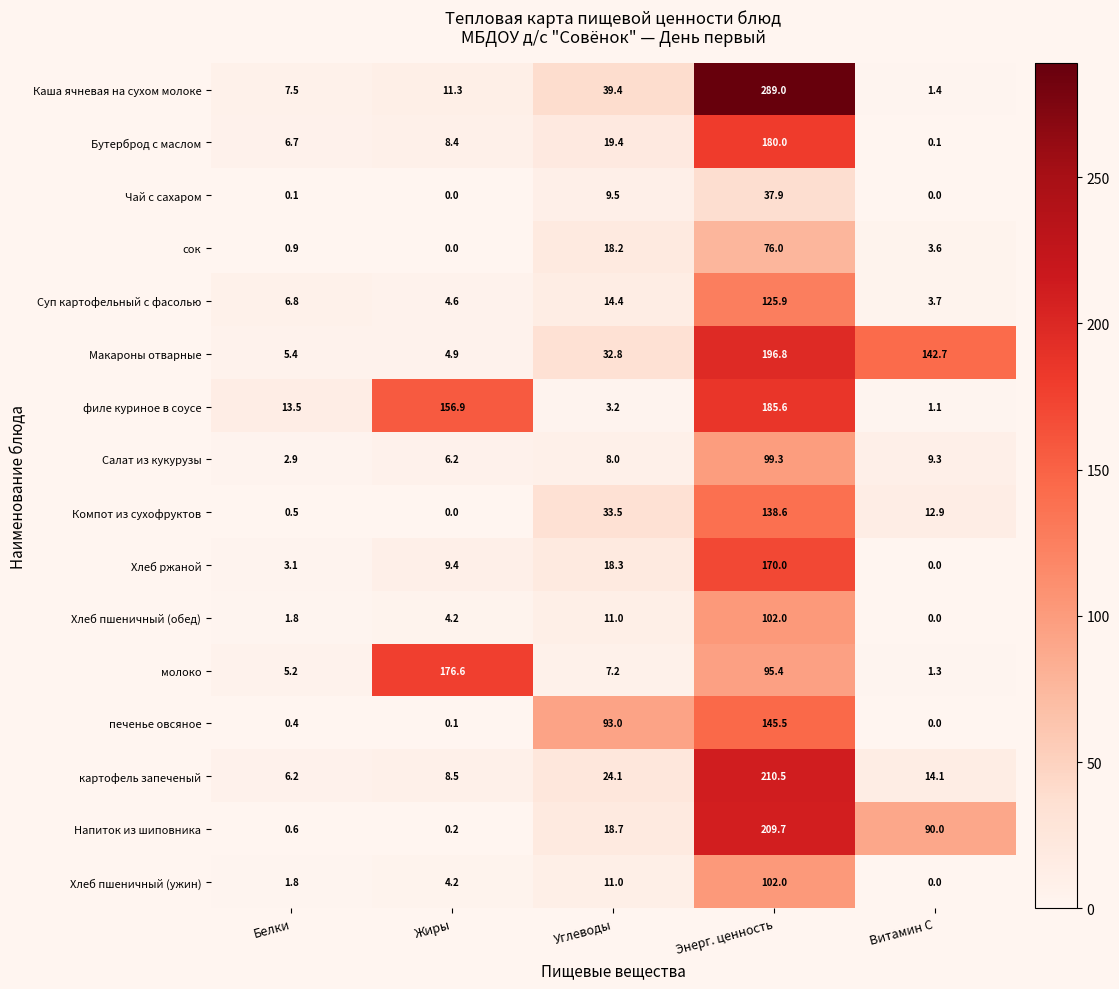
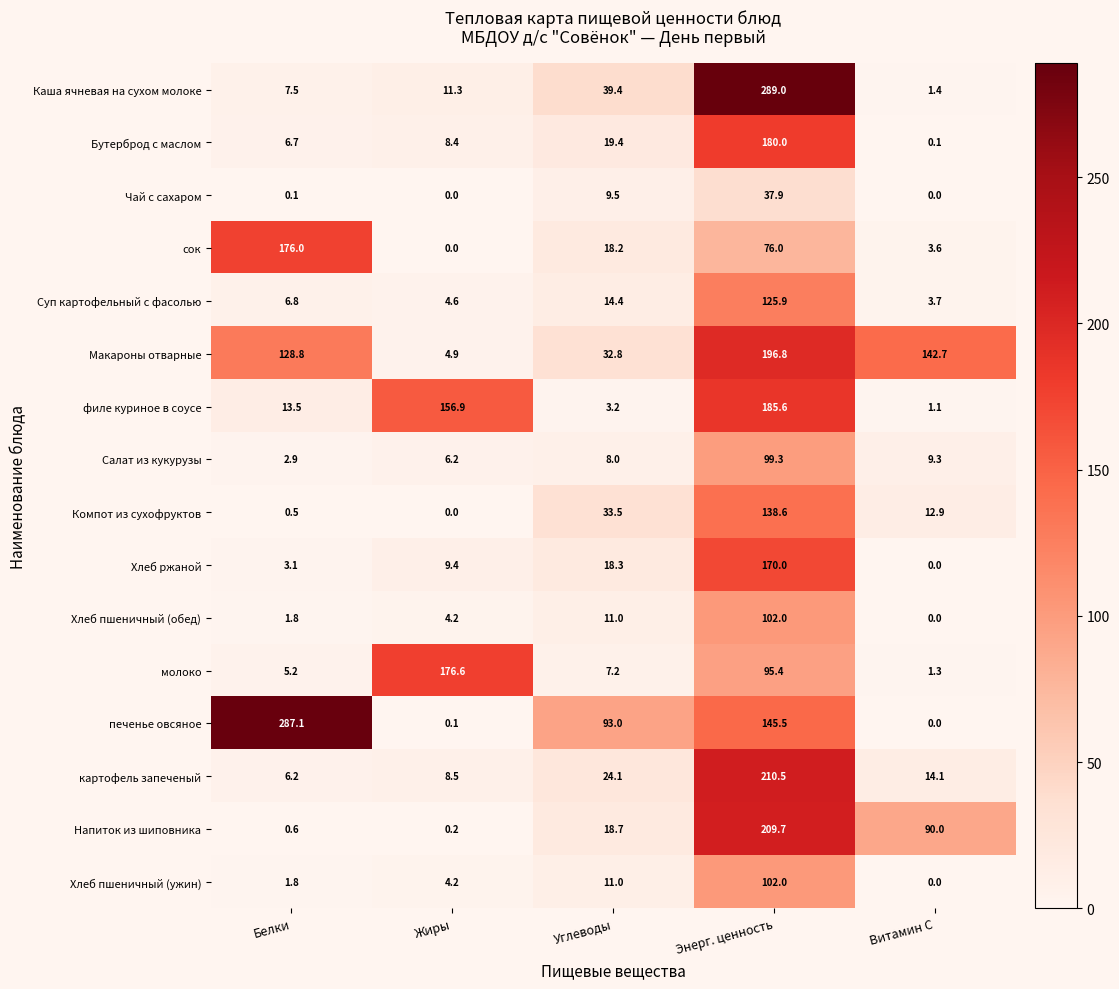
  {
    "Каша ячневая на сухом молоке": {
      "Белки": 7.5,
      "Жиры": 11.3,
      "Углеводы": 39.4,
      "Энерг. ценность": 289.0,
      "Витамин С": 1.4
    },
    "Бутерброд с маслом": {
      "Белки": 6.7,
      "Жиры": 8.4,
      "Углеводы": 19.4,
      "Энерг. ценность": 180.0,
      "Витамин С": 0.1
    },
    "Чай с сахаром": {
      "Белки": 0.1,
      "Жиры": 0.0,
      "Углеводы": 9.5,
      "Энерг. ценность": 37.9,
      "Витамин С": 0.0
    },
    "сок": {
-     "Белки": 0.9,
+     "Белки": 176.0,
      "Жиры": 0.0,
      "Углеводы": 18.2,
      "Энерг. ценность": 76.0,
      "Витамин С": 3.6
    },
    "Суп картофельный с фасолью": {
      "Белки": 6.8,
      "Жиры": 4.6,
      "Углеводы": 14.4,
      "Энерг. ценность": 125.9,
      "Витамин С": 3.7
    },
    "Макароны отварные": {
-     "Белки": 5.4,
+     "Белки": 128.8,
      "Жиры": 4.9,
      "Углеводы": 32.8,
      "Энерг. ценность": 196.8,
      "Витамин С": 142.7
    },
    "филе куриное в соусе": {
      "Белки": 13.5,
      "Жиры": 156.9,
      "Углеводы": 3.2,
      "Энерг. ценность": 185.6,
      "Витамин С": 1.1
    },
    "Салат из кукурузы": {
      "Белки": 2.9,
      "Жиры": 6.2,
      "Углеводы": 8.0,
      "Энерг. ценность": 99.3,
      "Витамин С": 9.3
    },
    "Компот из сухофруктов": {
      "Белки": 0.5,
      "Жиры": 0.0,
      "Углеводы": 33.5,
      "Энерг. ценность": 138.6,
      "Витамин С": 12.9
    },
    "Хлеб ржаной": {
      "Белки": 3.1,
      "Жиры": 9.4,
      "Углеводы": 18.3,
      "Энерг. ценность": 170.0,
      "Витамин С": 0.0
    },
    "Хлеб пшеничный (обед)": {
      "Белки": 1.8,
      "Жиры": 4.2,
      "Углеводы": 11.0,
      "Энерг. ценность": 102.0,
      "Витамин С": 0.0
    },
    "молоко": {
      "Белки": 5.2,
      "Жиры": 176.6,
      "Углеводы": 7.2,
      "Энерг. ценность": 95.4,
      "Витамин С": 1.3
    },
    "печенье овсяное": {
-     "Белки": 0.4,
+     "Белки": 287.1,
      "Жиры": 0.1,
      "Углеводы": 93.0,
      "Энерг. ценность": 145.5,
      "Витамин С": 0.0
    },
    "картофель запеченый": {
      "Белки": 6.2,
      "Жиры": 8.5,
      "Углеводы": 24.1,
      "Энерг. ценность": 210.5,
      "Витамин С": 14.1
    },
    "Напиток из шиповника": {
      "Белки": 0.6,
      "Жиры": 0.2,
      "Углеводы": 18.7,
      "Энерг. ценность": 209.7,
      "Витамин С": 90.0
    },
    "Хлеб пшеничный (ужин)": {
      "Белки": 1.8,
      "Жиры": 4.2,
      "Углеводы": 11.0,
      "Энерг. ценность": 102.0,
      "Витамин С": 0.0
    }
  }
